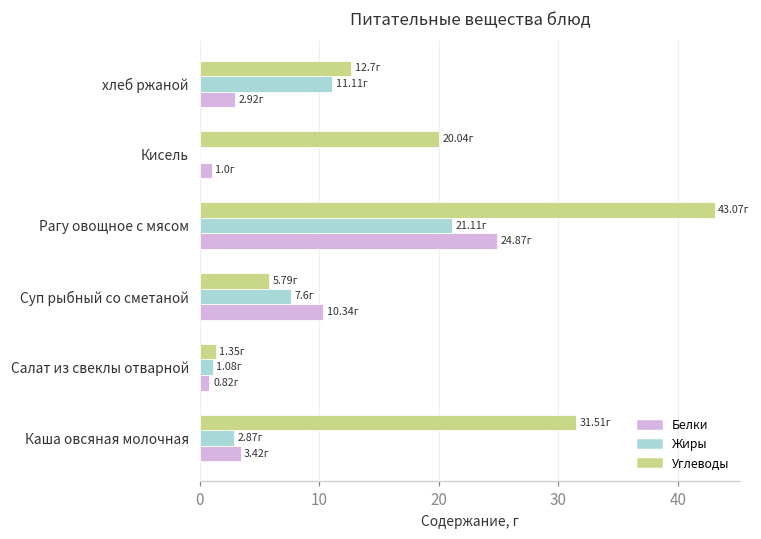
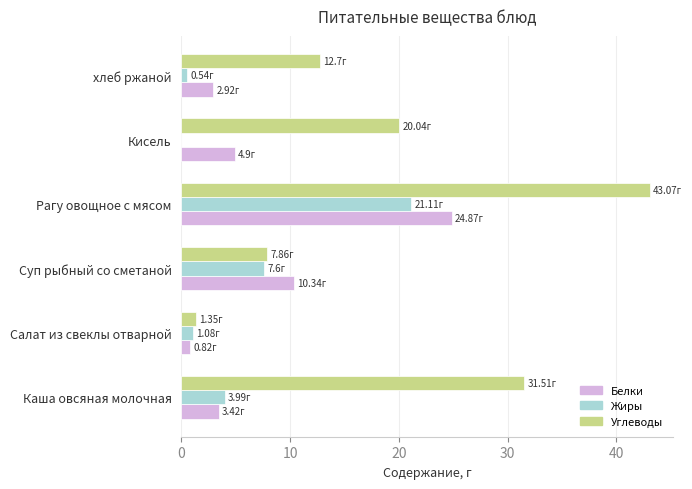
  {
    "Белки": {
      "хлеб ржаной": "2.92г",
-     "Кисель": "1.0г",
+     "Кисель": "4.9г",
      "Рагу овощное с мясом": "24.87г",
      "Суп рыбный со сметаной": "10.34г",
      "Салат из свеклы отварной": "0.82г",
      "Каша овсяная молочная": "3.42г"
    },
    "Жиры": {
-     "хлеб ржаной": "11.11г",
+     "хлеб ржаной": "0.54г",
      "Рагу овощное с мясом": "21.11г",
      "Суп рыбный со сметаной": "7.6г",
      "Салат из свеклы отварной": "1.08г",
-     "Каша овсяная молочная": "2.87г"
+     "Каша овсяная молочная": "3.99г"
    },
    "Углеводы": {
      "хлеб ржаной": "12.7г",
      "Кисель": "20.04г",
      "Рагу овощное с мясом": "43.07г",
-     "Суп рыбный со сметаной": "5.79г",
+     "Суп рыбный со сметаной": "7.86г",
      "Салат из свеклы отварной": "1.35г",
      "Каша овсяная молочная": "31.51г"
    }
  }
